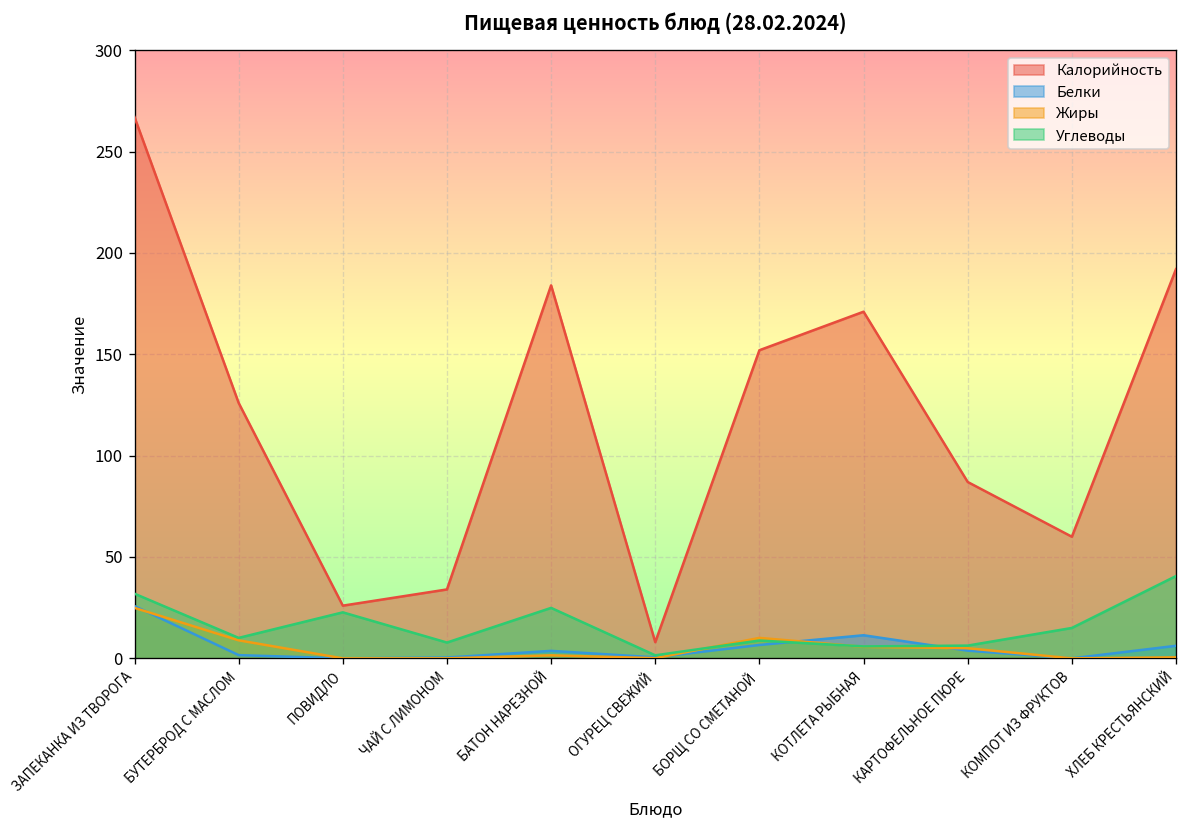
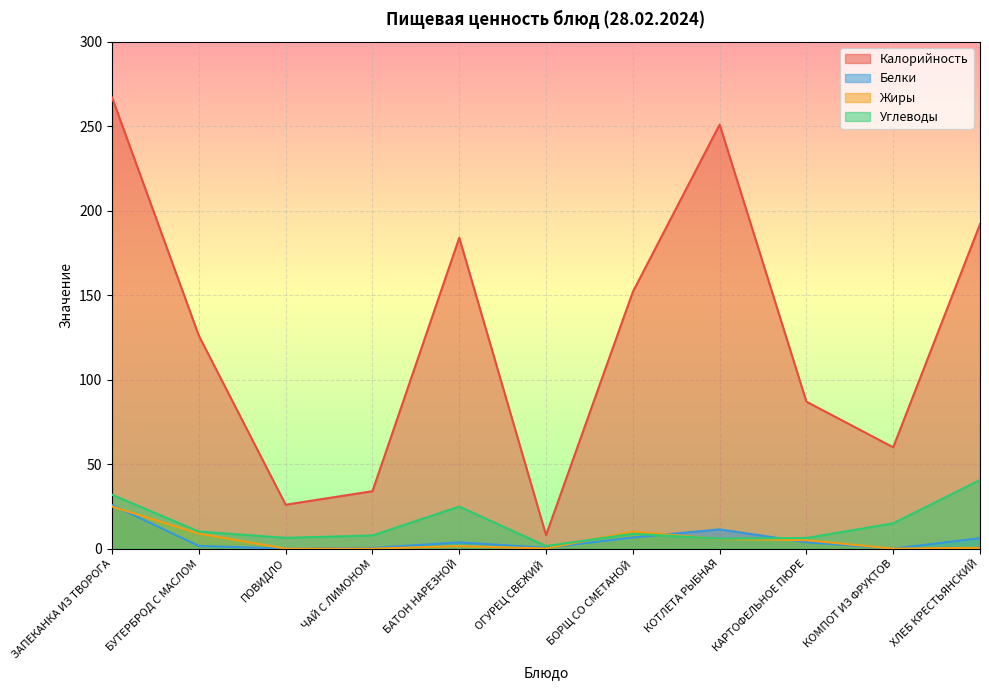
  {
    "Калорийность": {
      "ЗАПЕКАНКА ИЗ ТВОРОГА": 267,
      "БУТЕРБРОД С МАСЛОМ": 126,
      "ПОВИДЛО": 26,
      "ЧАЙ С ЛИМОНОМ": 34,
      "БАТОН НАРЕЗНОЙ": 184,
      "ОГУРЕЦ СВЕЖИЙ": 8,
      "БОРЩ СО СМЕТАНОЙ": 152,
-     "КОТЛЕТА РЫБНАЯ": 171,
+     "КОТЛЕТА РЫБНАЯ": 251,
      "КАРТОФЕЛЬНОЕ ПЮРЕ": 87,
      "КОМПОТ ИЗ ФРУКТОВ": 60,
      "ХЛЕБ КРЕСТЬЯНСКИЙ": 192
    },
    "Белки": {
      "БУТЕРБРОД С МАСЛОМ": 2,
      "БАТОН НАРЕЗНОЙ": 4,
      "БОРЩ СО СМЕТАНОЙ": 7,
      "КОТЛЕТА РЫБНАЯ": 11,
      "ХЛЕБ КРЕСТЬЯНСКИЙ": 6
    },
    "Жиры": {
      "БАТОН НАРЕЗНОЙ": 2,
      "ХЛЕБ КРЕСТЬЯНСКИЙ": 1
    },
    "Углеводы": {
      "ЗАПЕКАНКА ИЗ ТВОРОГА": 32,
-     "ПОВИДЛО": 23,
+     "ПОВИДЛО": 6,
      "ЧАЙ С ЛИМОНОМ": 8,
      "БАТОН НАРЕЗНОЙ": 25,
      "КОМПОТ ИЗ ФРУКТОВ": 15,
      "ХЛЕБ КРЕСТЬЯНСКИЙ": 41
    }
  }
